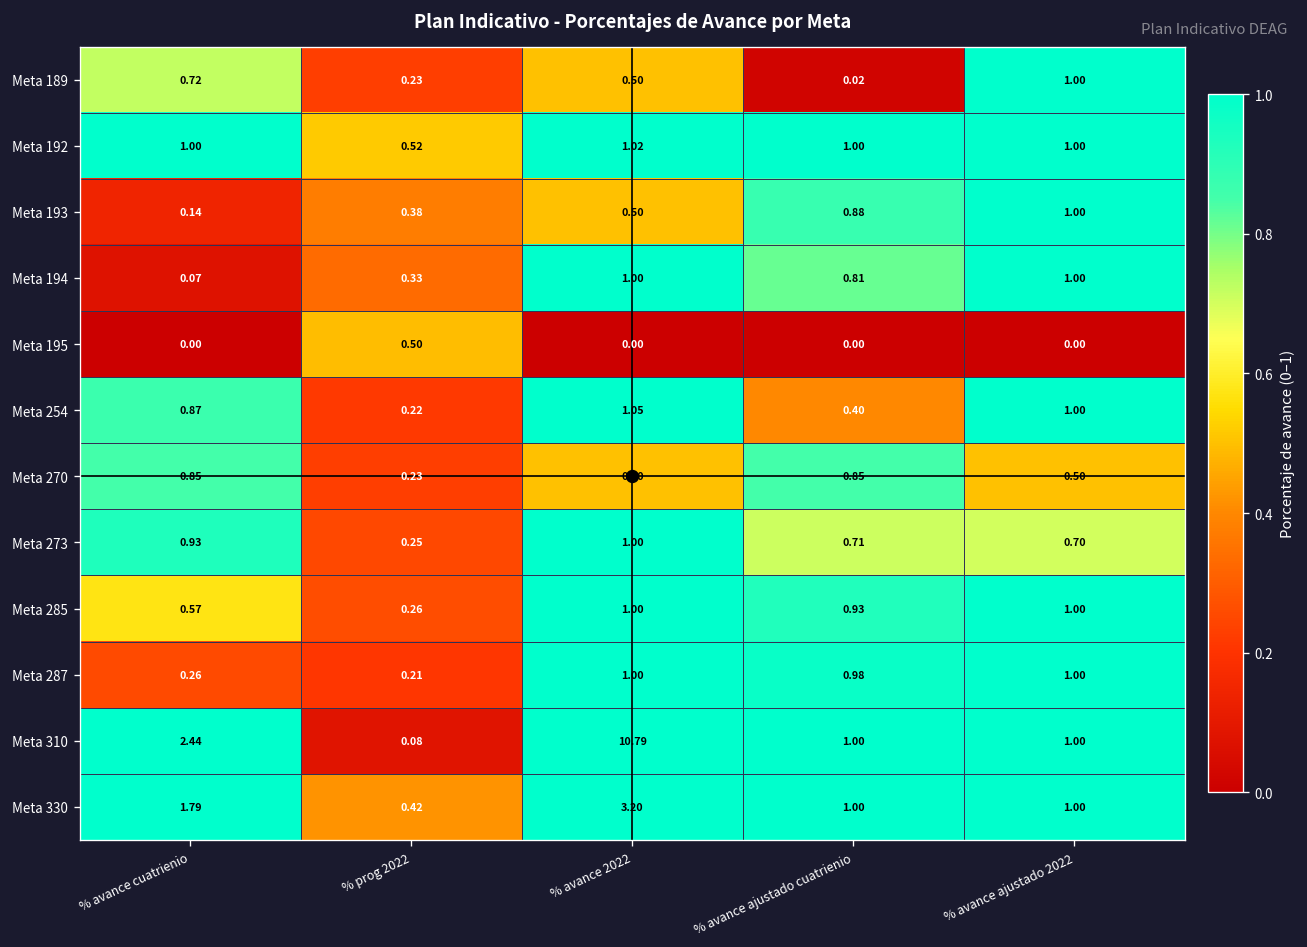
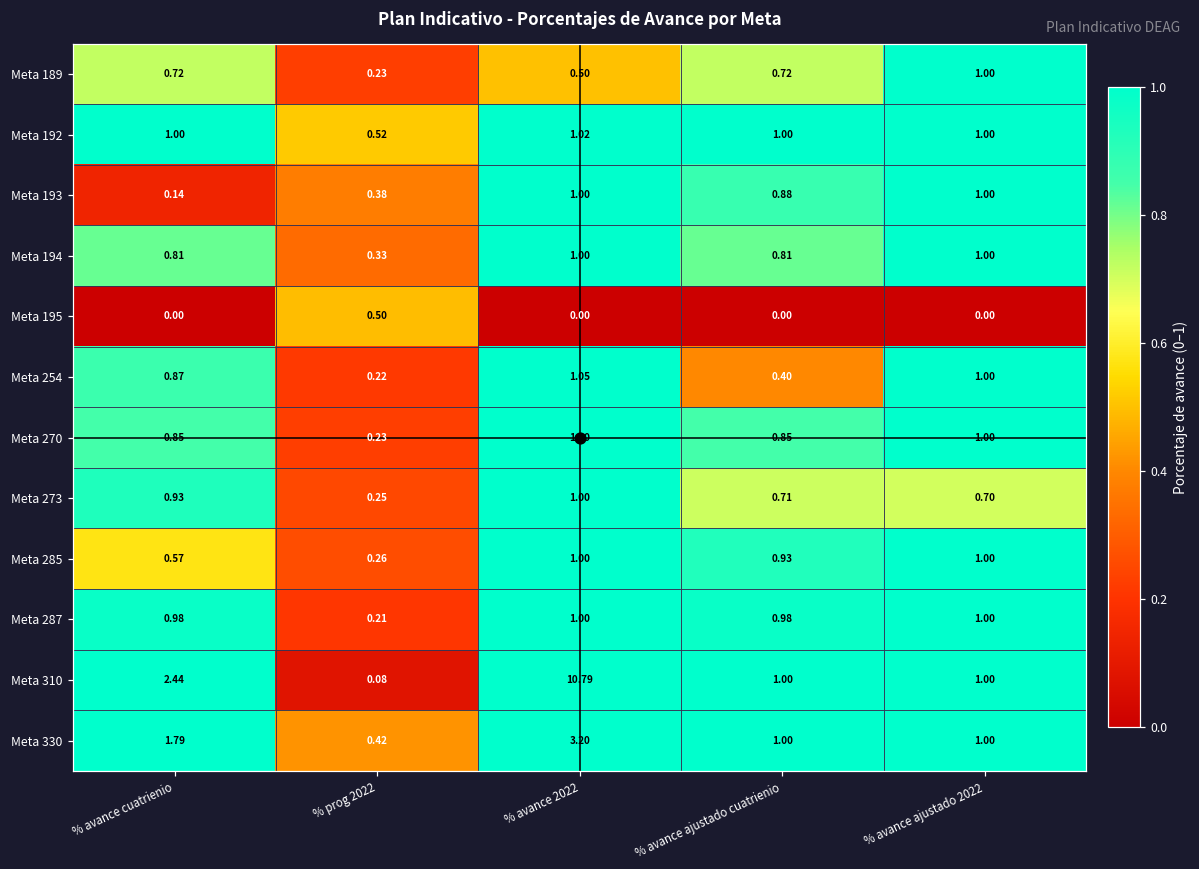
  {
    "Meta 189": {
      "% avance cuatrienio": 0.72,
      "% prog 2022": 0.23,
      "% avance 2022": 0.50,
-     "% avance ajustado cuatrienio": 0.02,
+     "% avance ajustado cuatrienio": 0.72,
      "% avance ajustado 2022": 1.00
    },
    "Meta 192": {
      "% avance cuatrienio": 1.00,
      "% prog 2022": 0.52,
      "% avance 2022": 1.02,
      "% avance ajustado cuatrienio": 1.00,
      "% avance ajustado 2022": 1.00
    },
    "Meta 193": {
      "% avance cuatrienio": 0.14,
      "% prog 2022": 0.38,
-     "% avance 2022": 0.50,
+     "% avance 2022": 1.00,
      "% avance ajustado cuatrienio": 0.88,
      "% avance ajustado 2022": 1.00
    },
    "Meta 194": {
-     "% avance cuatrienio": 0.07,
+     "% avance cuatrienio": 0.81,
      "% prog 2022": 0.33,
      "% avance 2022": 1.00,
      "% avance ajustado cuatrienio": 0.81,
      "% avance ajustado 2022": 1.00
    },
    "Meta 195": {
      "% avance cuatrienio": 0.00,
      "% prog 2022": 0.50,
      "% avance 2022": 0.00,
      "% avance ajustado cuatrienio": 0.00,
      "% avance ajustado 2022": 0.00
    },
    "Meta 254": {
      "% avance cuatrienio": 0.87,
      "% prog 2022": 0.22,
      "% avance 2022": 1.05,
      "% avance ajustado cuatrienio": 0.40,
      "% avance ajustado 2022": 1.00
    },
    "Meta 270": {
      "% avance cuatrienio": 0.85,
      "% prog 2022": 0.23,
-     "% avance 2022": 0.50,
+     "% avance 2022": 1.00,
      "% avance ajustado cuatrienio": 0.85,
-     "% avance ajustado 2022": 0.50
+     "% avance ajustado 2022": 1.00
    },
    "Meta 273": {
      "% avance cuatrienio": 0.93,
      "% prog 2022": 0.25,
      "% avance 2022": 1.00,
      "% avance ajustado cuatrienio": 0.71,
      "% avance ajustado 2022": 0.70
    },
    "Meta 285": {
      "% avance cuatrienio": 0.57,
      "% prog 2022": 0.26,
      "% avance 2022": 1.00,
      "% avance ajustado cuatrienio": 0.93,
      "% avance ajustado 2022": 1.00
    },
    "Meta 287": {
-     "% avance cuatrienio": 0.26,
+     "% avance cuatrienio": 0.98,
      "% prog 2022": 0.21,
      "% avance 2022": 1.00,
      "% avance ajustado cuatrienio": 0.98,
      "% avance ajustado 2022": 1.00
    },
    "Meta 310": {
      "% avance cuatrienio": 2.44,
      "% prog 2022": 0.08,
      "% avance 2022": 10.79,
      "% avance ajustado cuatrienio": 1.00,
      "% avance ajustado 2022": 1.00
    },
    "Meta 330": {
      "% avance cuatrienio": 1.79,
      "% prog 2022": 0.42,
      "% avance 2022": 3.20,
      "% avance ajustado cuatrienio": 1.00,
      "% avance ajustado 2022": 1.00
    }
  }
